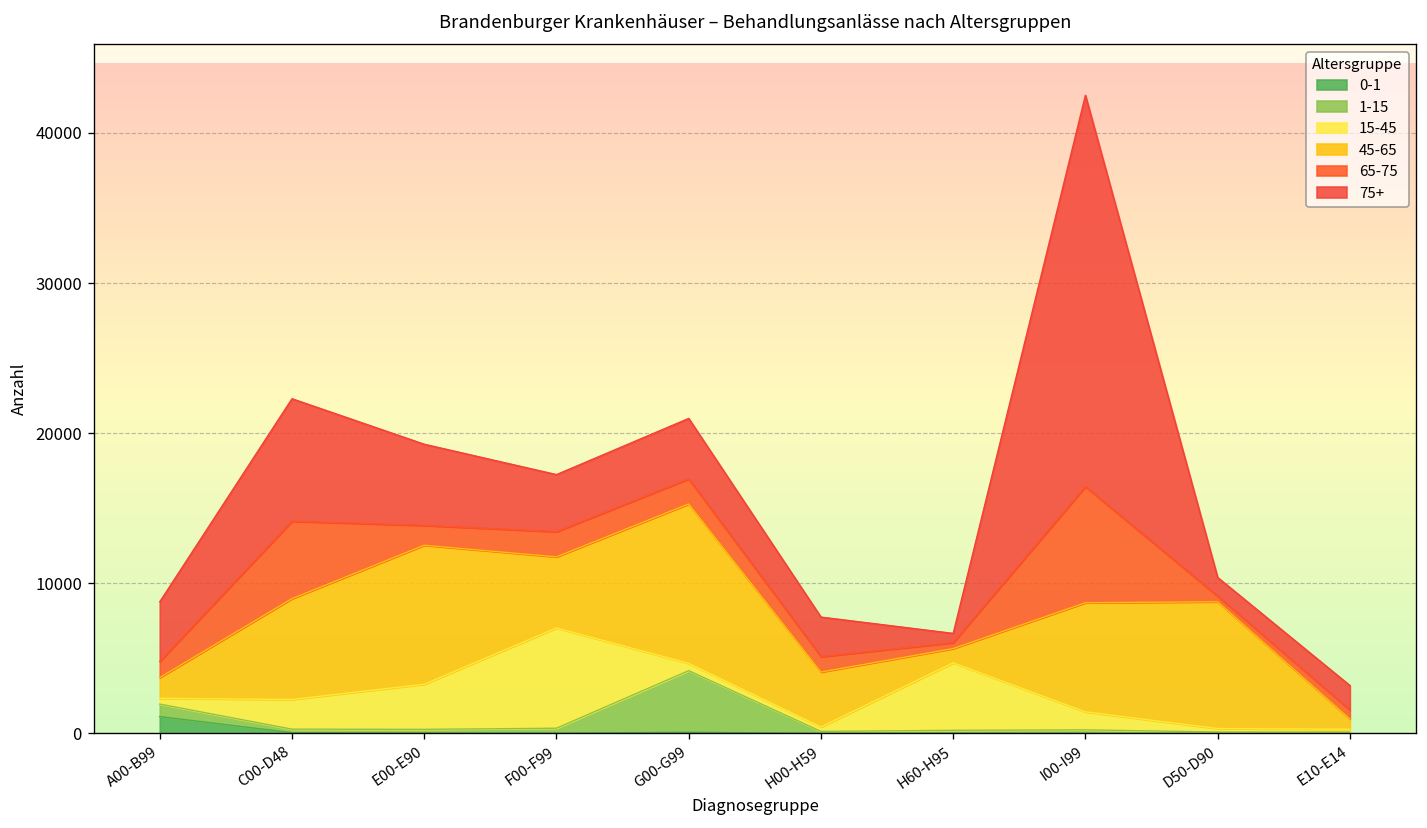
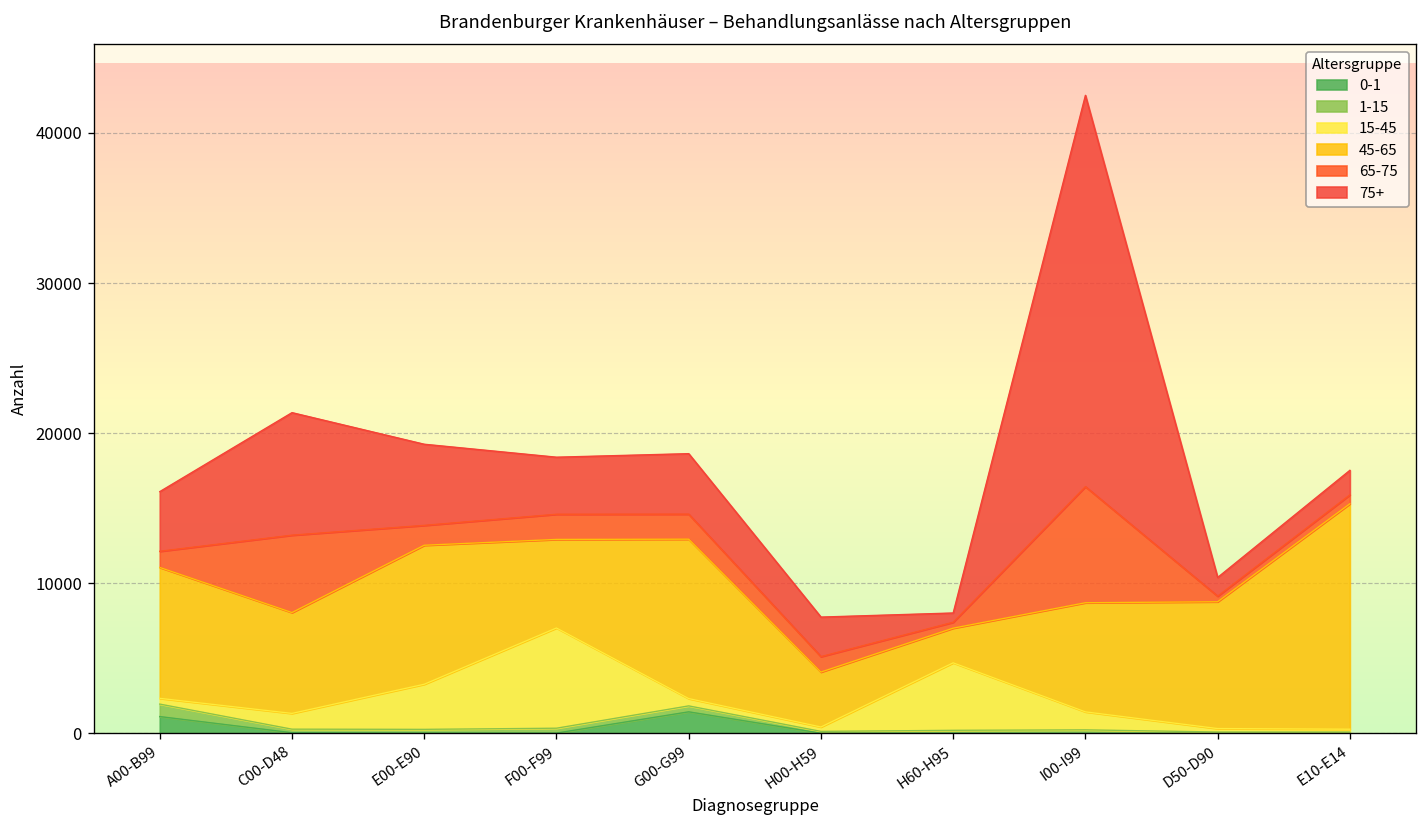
  {
    "0-1": {
      "A00-B99": 1100,
      "C00-D48": 0,
      "E00-E90": 0,
      "F00-F99": 0,
-     "G00-G99": 100,
+     "G00-G99": 1400,
      "I00-I99": 0
    },
    "1-15": {
      "A00-B99": 800,
      "C00-D48": 200,
      "E00-E90": 200,
      "F00-F99": 300,
-     "G00-G99": 4100,
+     "G00-G99": 400,
      "I00-I99": 200
    },
    "15-45": {
      "A00-B99": 400,
-     "C00-D48": 2000,
+     "C00-D48": 1100,
      "E00-E90": 3000,
      "F00-F99": 6700,
      "G00-G99": 500,
      "H00-H59": 300,
      "H60-H95": 4500,
      "I00-I99": 1200,
      "D50-D90": 200
    },
    "45-65": {
-     "A00-B99": 1400,
+     "A00-B99": 8700,
      "C00-D48": 6700,
      "E00-E90": 9300,
-     "F00-F99": 4700,
+     "F00-F99": 5900,
      "G00-G99": 10600,
      "H00-H59": 3700,
-     "H60-H95": 1000,
+     "H60-H95": 2300,
      "I00-I99": 7300,
      "D50-D90": 8400,
-     "E10-E14": 700
+     "E10-E14": 15000
    }
  }
